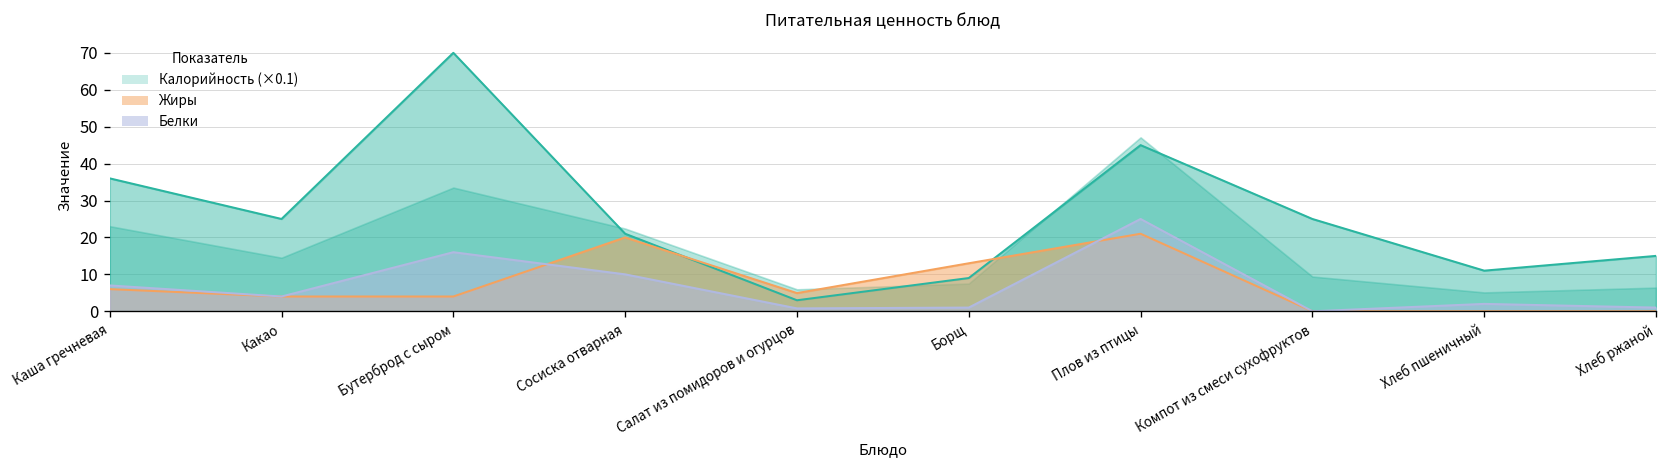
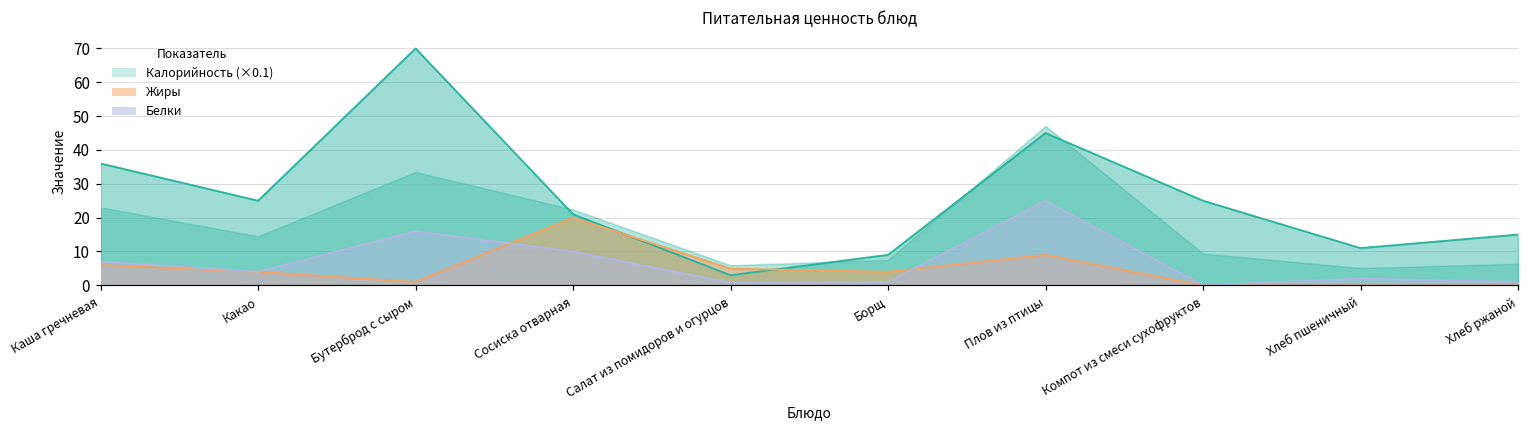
  {
    "Жиры": {
      "Каша гречневая": 6,
-     "Бутерброд с сыром": 4,
+     "Бутерброд с сыром": 1,
      "Сосиска отварная": 20,
      "Салат из помидоров и огурцов": 5,
-     "Борщ": 13,
-     "Плов из птицы": 21,
+     "Борщ": 4,
+     "Плов из птицы": 9,
      "Хлеб пшеничный": 0,
      "Хлеб ржаной": 0
    }
  }
